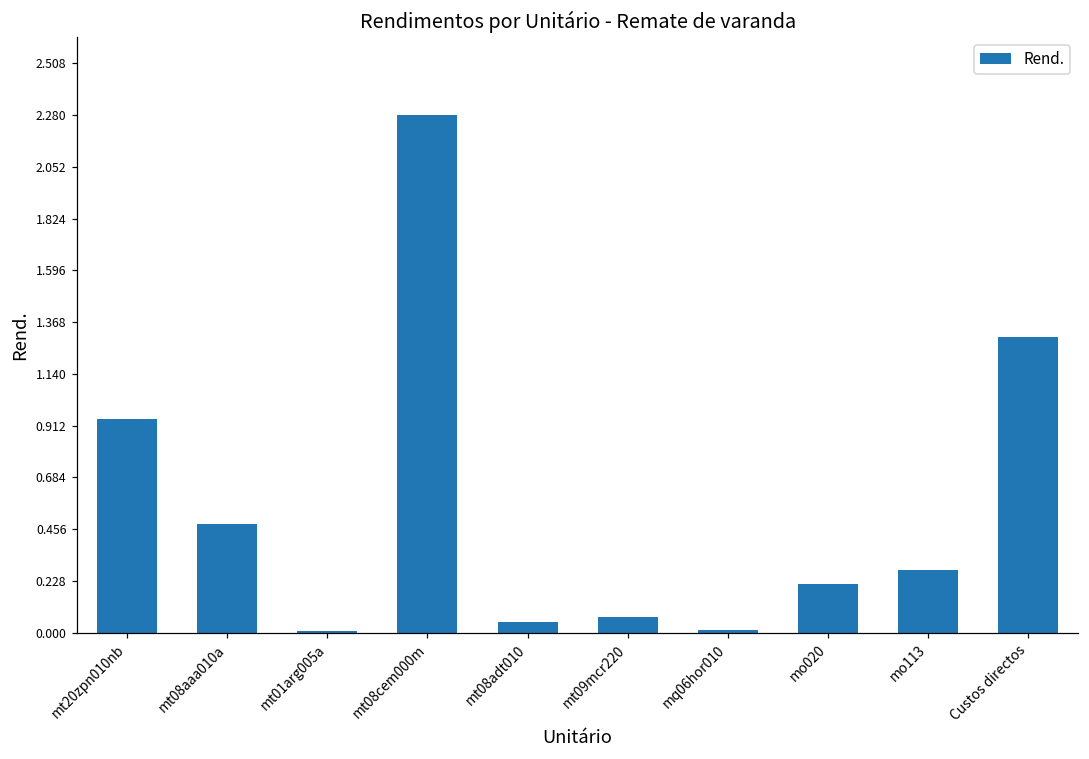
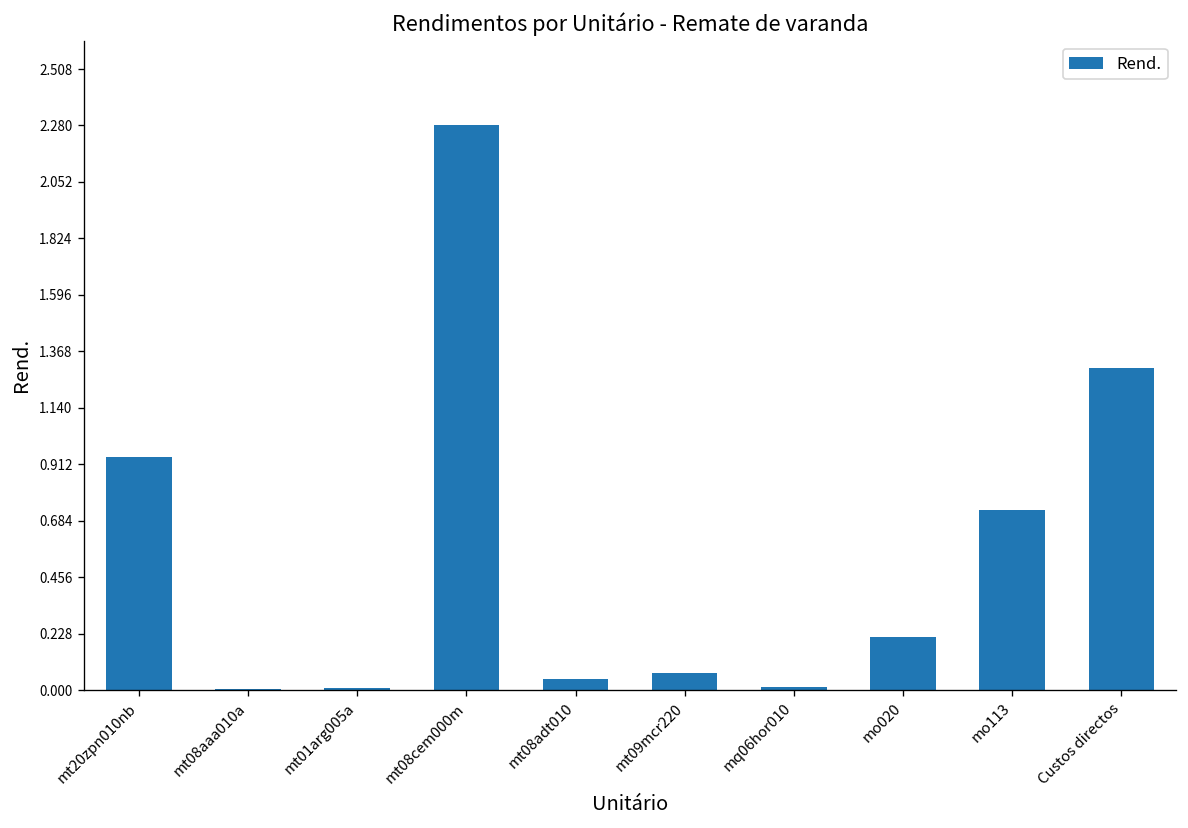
  {
    "mt20zpn010nb": 0.94,
-   "mt08aaa010a": 0.48,
+   "mt08aaa010a": 0.01,
    "mt08cem000m": 2.28,
    "mt08adt010": 0.05,
    "mt09mcr220": 0.07,
    "mo020": 0.21,
-   "mo113": 0.28,
+   "mo113": 0.73,
    "Custos directos": 1.30
  }
